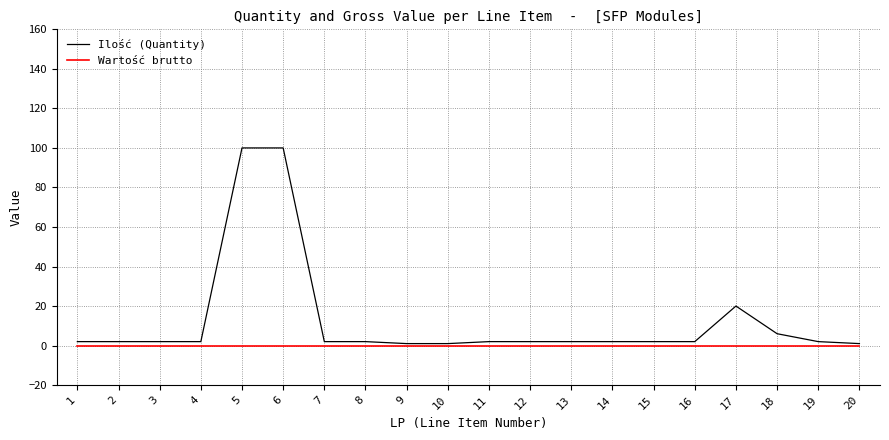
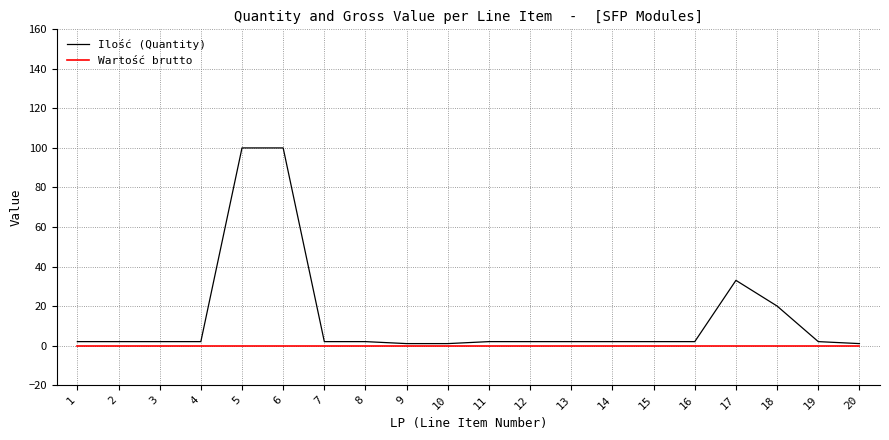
  {
    "Ilość (Quantity)": {
      "1": 2,
      "2": 2,
      "3": 2,
      "4": 2,
      "5": 100,
      "6": 100,
      "7": 2,
      "8": 2,
      "11": 2,
      "12": 2,
      "13": 2,
      "14": 2,
      "15": 2,
      "16": 2,
-     "17": 20,
-     "18": 6,
+     "17": 33,
+     "18": 20,
      "19": 2
    },
    "Wartość brutto": {
      "1": 0,
      "2": 0,
      "3": 0,
      "4": 0,
      "5": 0,
      "6": 0,
      "7": 0,
      "8": 0,
      "11": 0,
      "12": 0,
      "13": 0,
      "14": 0,
      "15": 0,
      "16": 0,
      "17": 0,
      "18": 0,
      "19": 0
    }
  }
